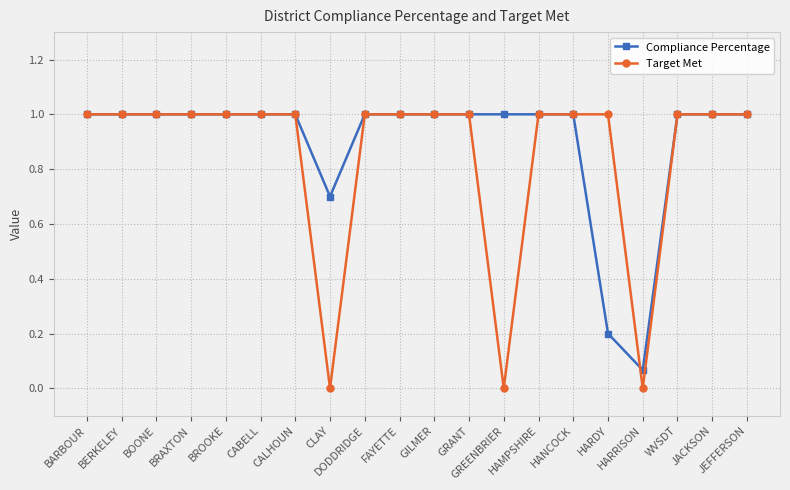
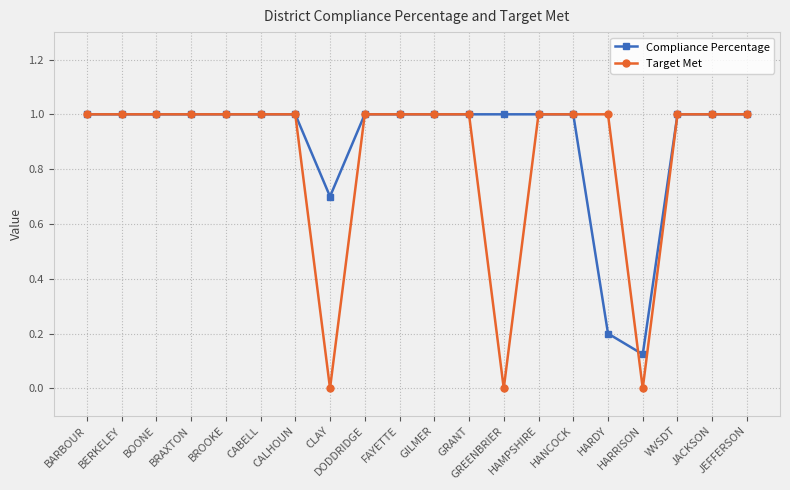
  {
    "Compliance Percentage": {
      "CLAY": 0.70,
      "GREENBRIER": 1.00,
      "HARDY": 0.20,
-     "HARRISON": 0.07
+     "HARRISON": 0.12
    },
    "Target Met": {
      "CLAY": 0.00,
      "GREENBRIER": 0.00,
      "HARDY": 1.00,
      "HARRISON": 0.00
    }
  }
